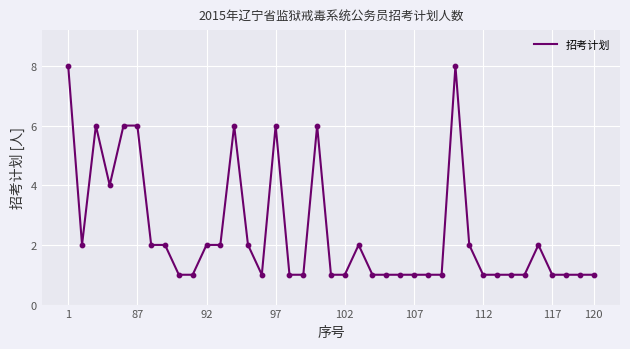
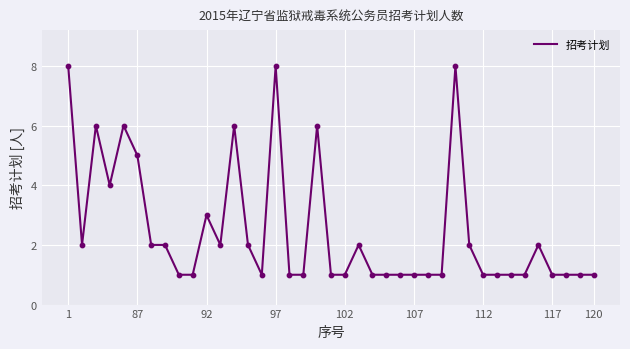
  {
    "1": 8,
-   "87": 6,
-   "92": 2,
-   "97": 6,
+   "87": 5,
+   "92": 3,
+   "97": 8,
    "102": 1,
    "107": 1,
    "112": 1,
    "117": 1,
    "120": 1
  }
